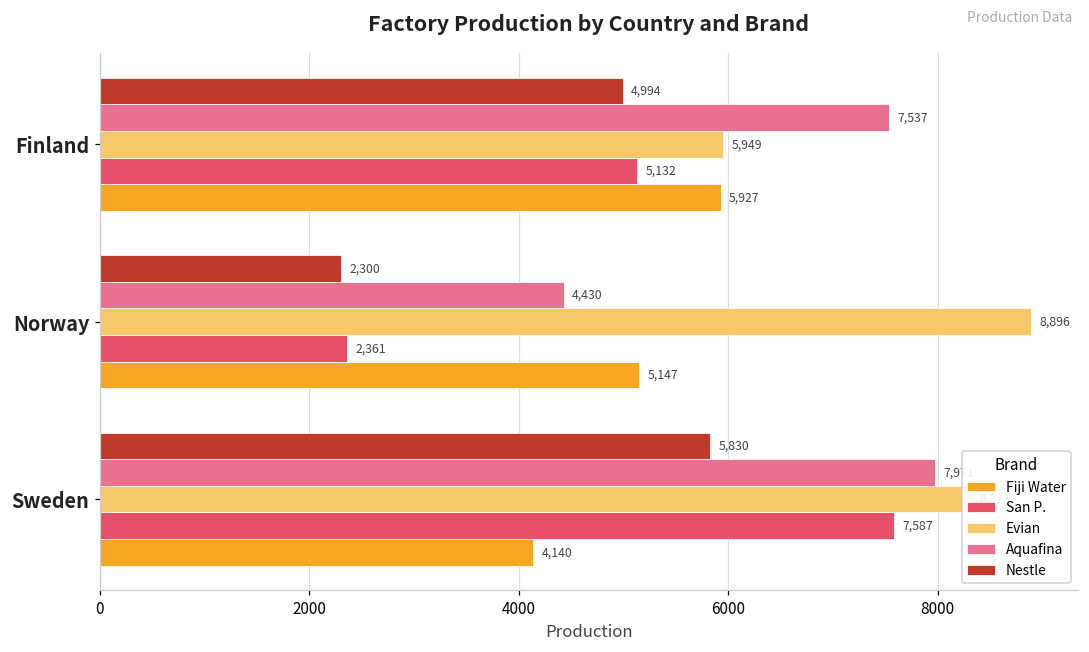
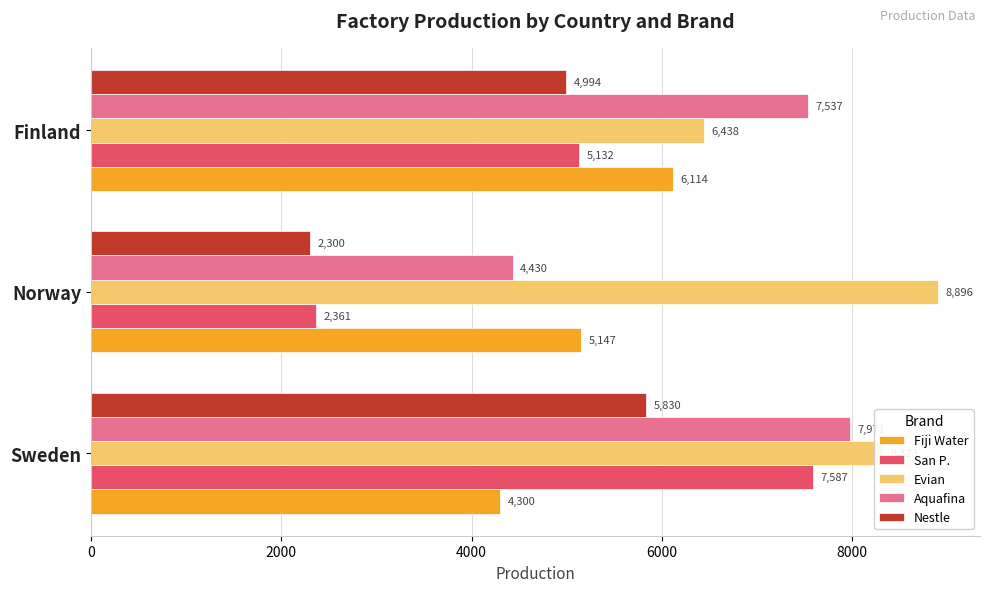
  {
    "Fiji Water": {
-     "Finland": "5,927",
+     "Finland": "6,114",
      "Norway": "5,147",
-     "Sweden": "4,140"
+     "Sweden": "4,300"
    },
    "Evian": {
-     "Finland": "5,949",
+     "Finland": "6,438",
      "Norway": "8,896"
    },
    "Nestle": {
      "Finland": "4,994",
      "Norway": "2,300",
      "Sweden": "5,830"
    }
  }
